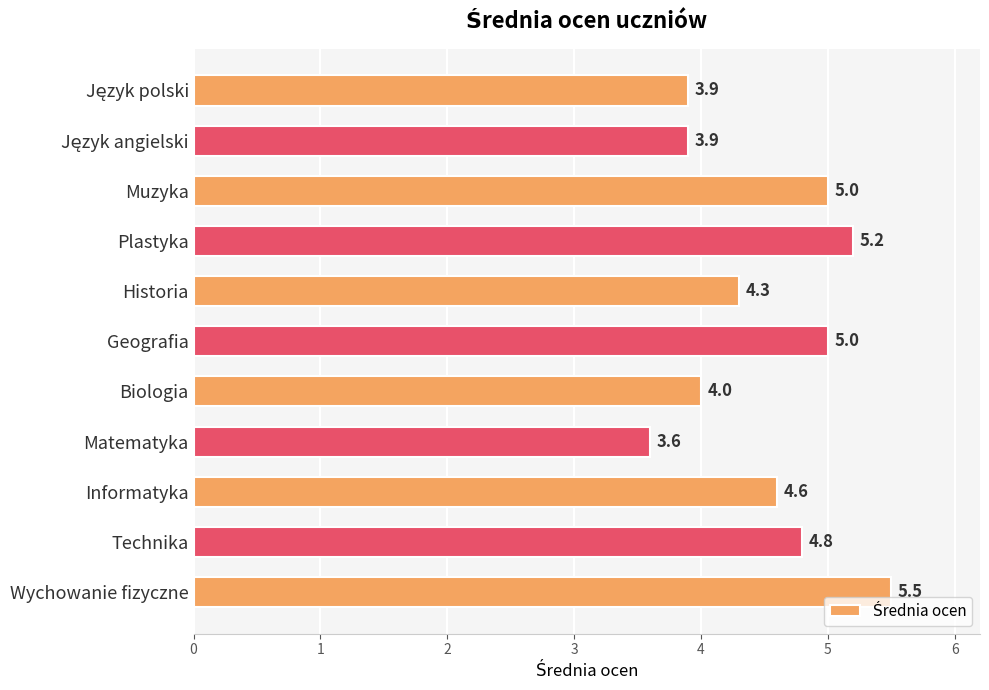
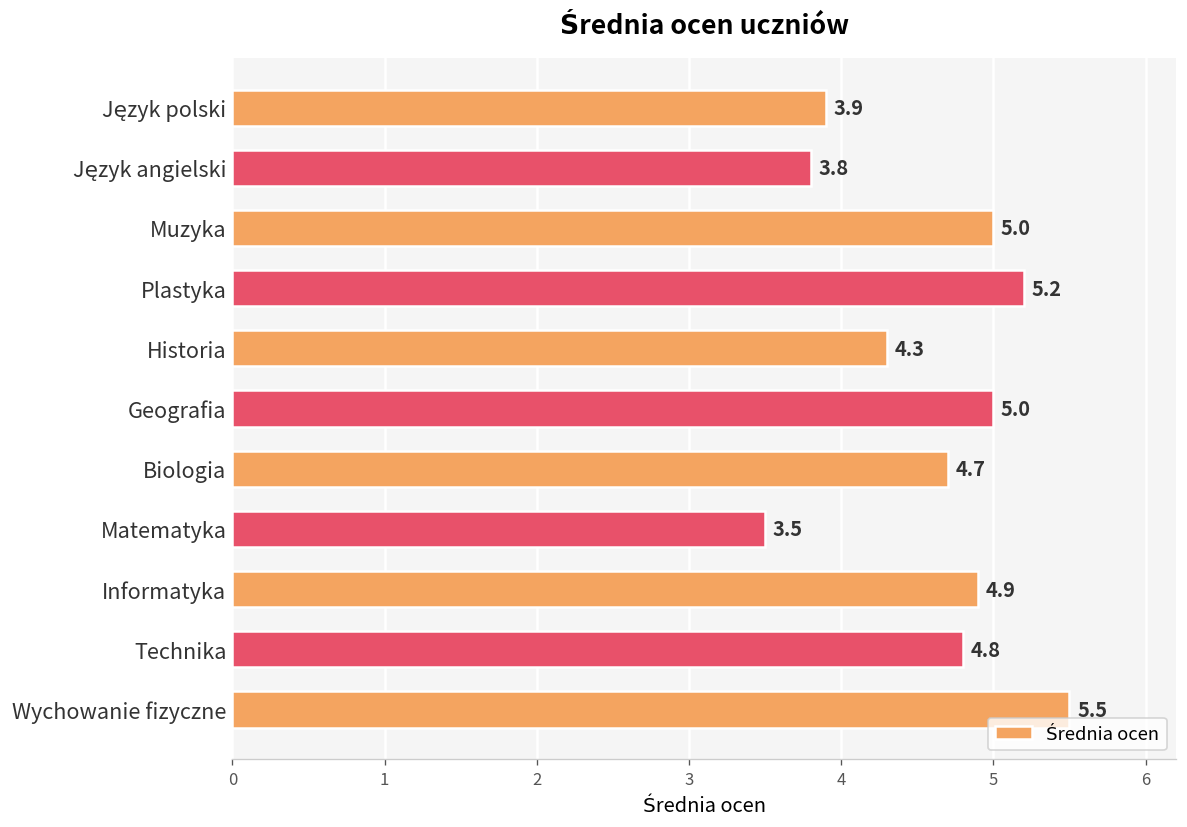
  {
    "Język polski": 3.9,
-   "Język angielski": 3.9,
+   "Język angielski": 3.8,
    "Muzyka": 5.0,
    "Plastyka": 5.2,
    "Historia": 4.3,
    "Geografia": 5.0,
-   "Biologia": 4.0,
-   "Matematyka": 3.6,
-   "Informatyka": 4.6,
+   "Biologia": 4.7,
+   "Matematyka": 3.5,
+   "Informatyka": 4.9,
    "Technika": 4.8
  }
